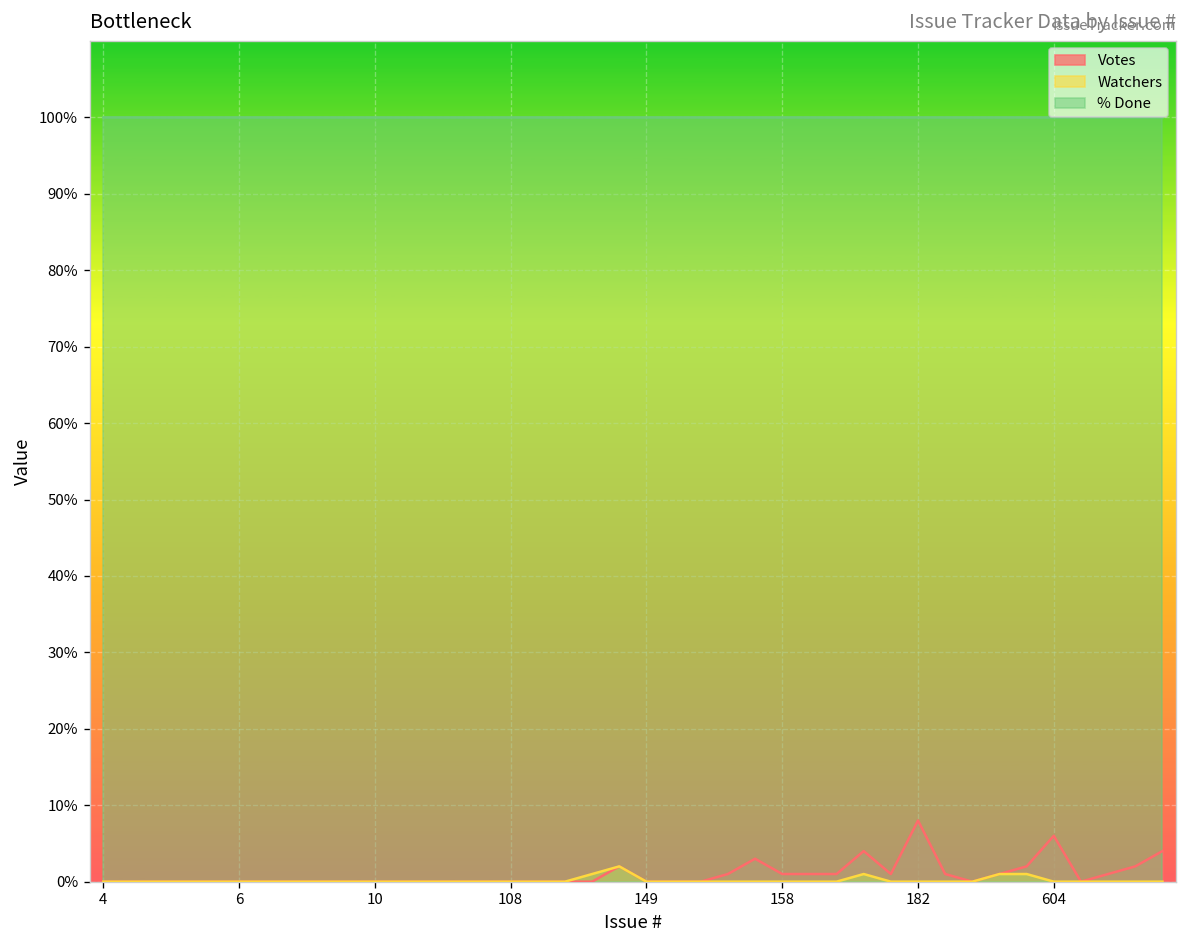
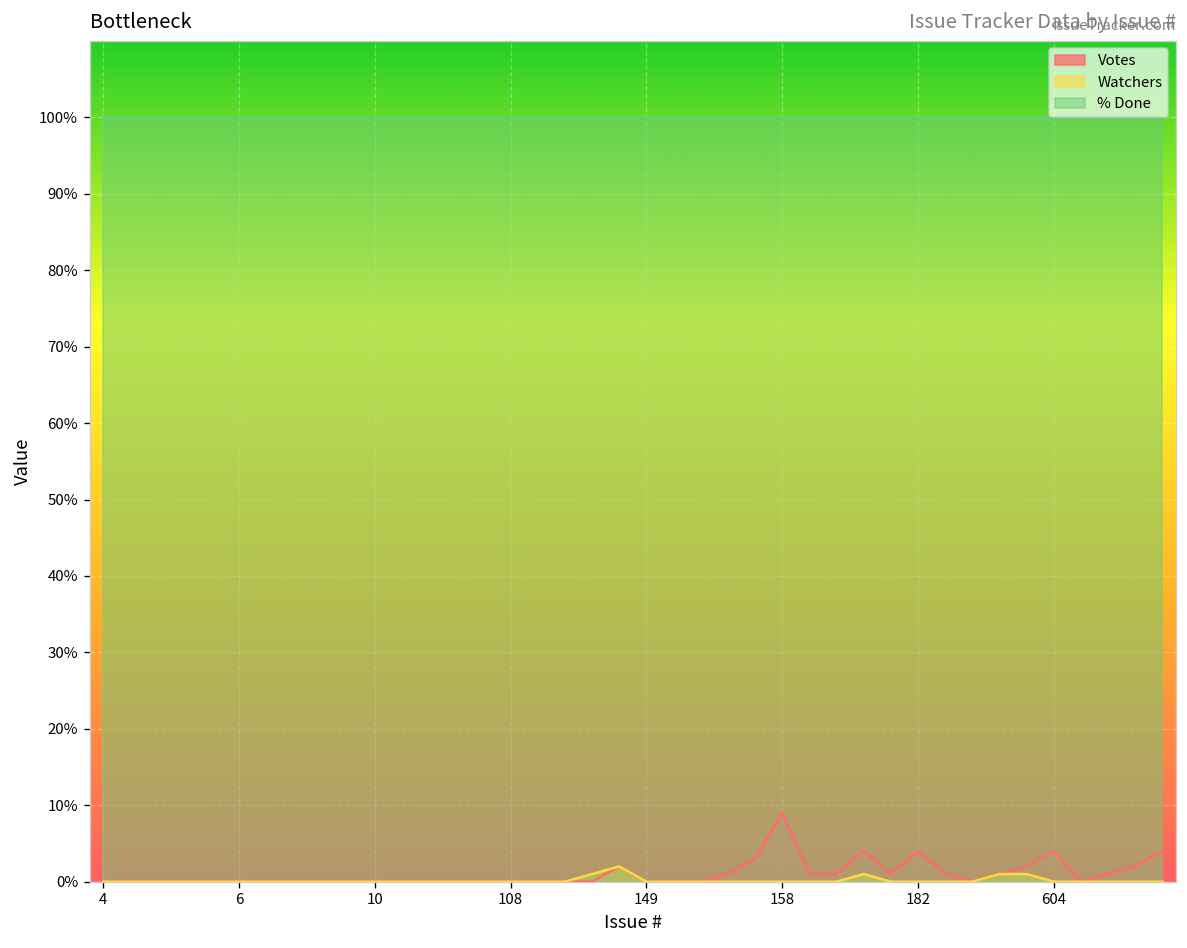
  {
    "Votes": {
-     "158": "1%",
-     "182": "8%",
-     "604": "6%"
+     "158": "9%",
+     "182": "4%",
+     "604": "4%"
    },
    "Watchers": {
      "158": "0%",
      "182": "0%",
      "604": "0%"
    },
    "% Done": {
      "10": "100%",
      "108": "100%",
      "149": "100%",
      "158": "100%",
      "182": "100%"
    }
  }
